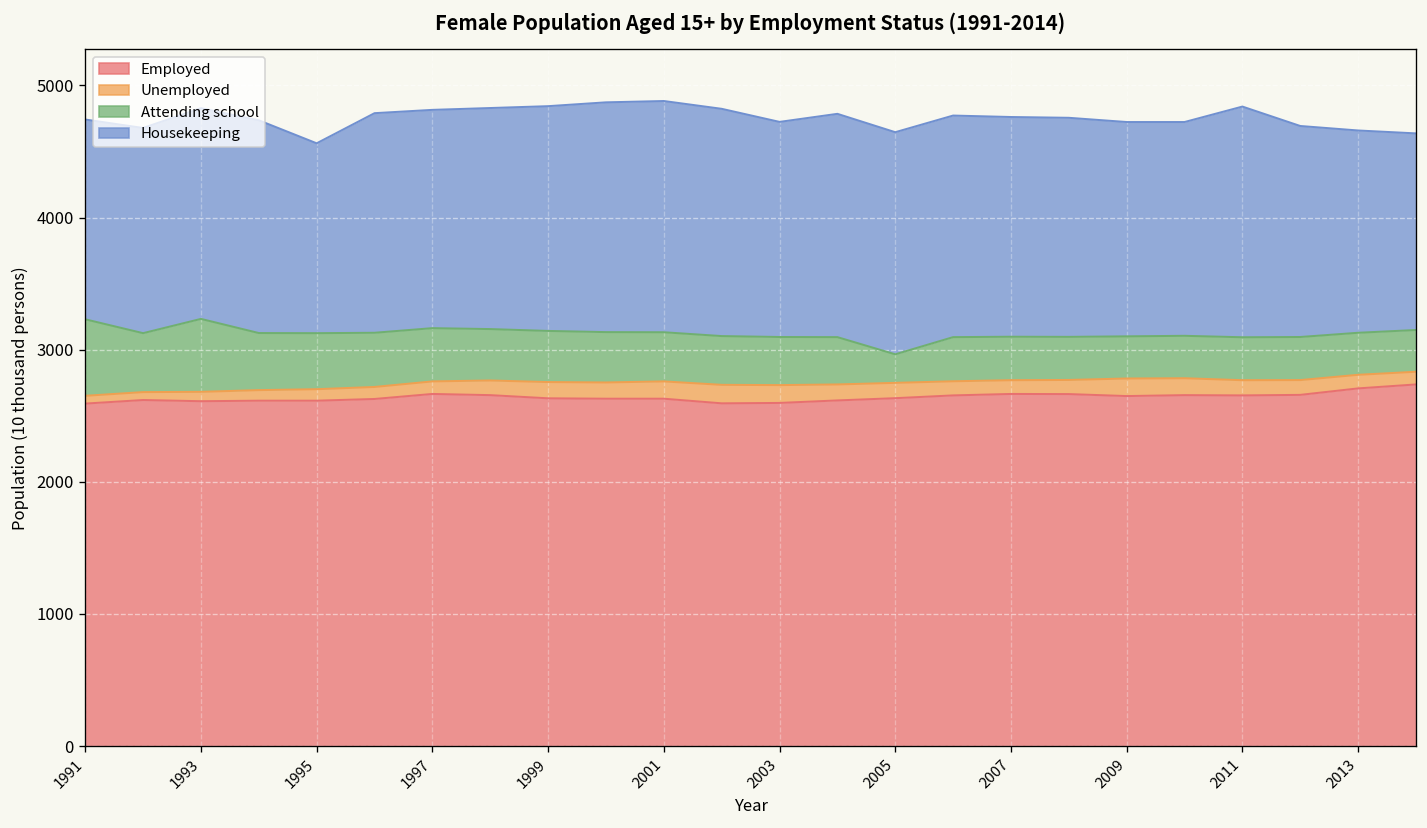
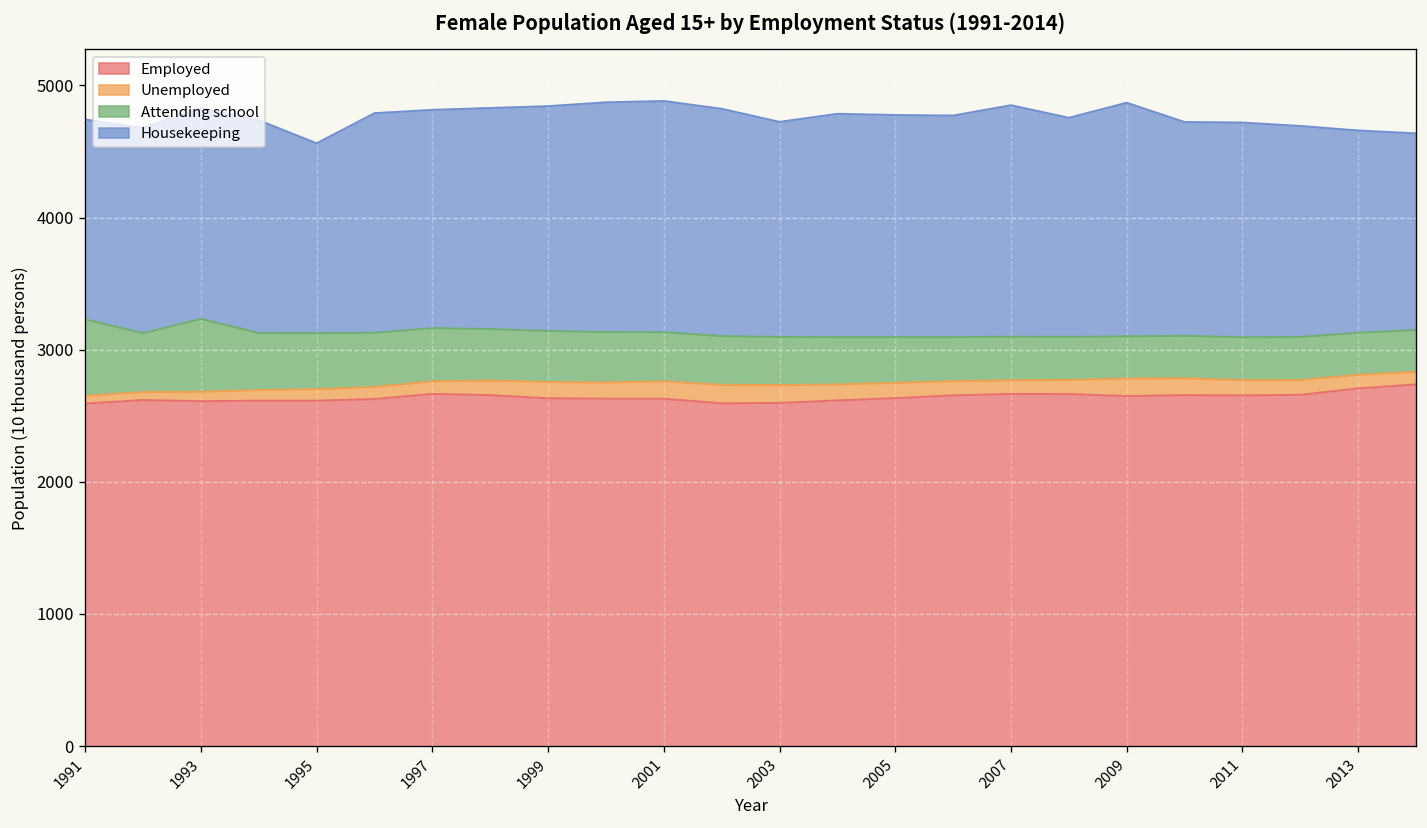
  {
    "Attending school": {
      "1991": 580,
      "1993": 550,
      "1995": 420,
      "1997": 400,
      "1999": 390,
      "2001": 370,
      "2003": 360,
-     "2005": 220,
+     "2005": 350,
      "2007": 330,
      "2009": 320,
      "2011": 330,
      "2013": 320
    },
    "Housekeeping": {
      "1991": 1510,
      "1995": 1440,
      "1997": 1650,
      "1999": 1700,
      "2001": 1750,
      "2003": 1630,
      "2005": 1680,
-     "2007": 1660,
-     "2009": 1620,
-     "2011": 1750,
+     "2007": 1750,
+     "2009": 1770,
+     "2011": 1630,
      "2013": 1530
    }
  }
